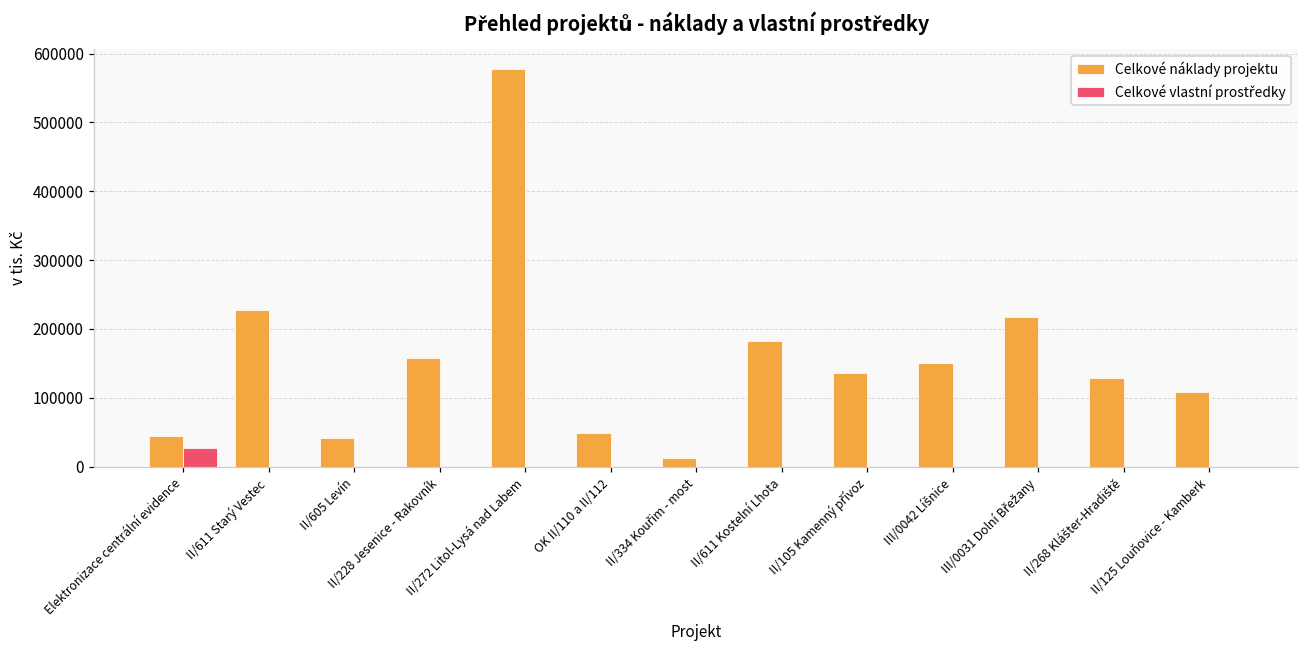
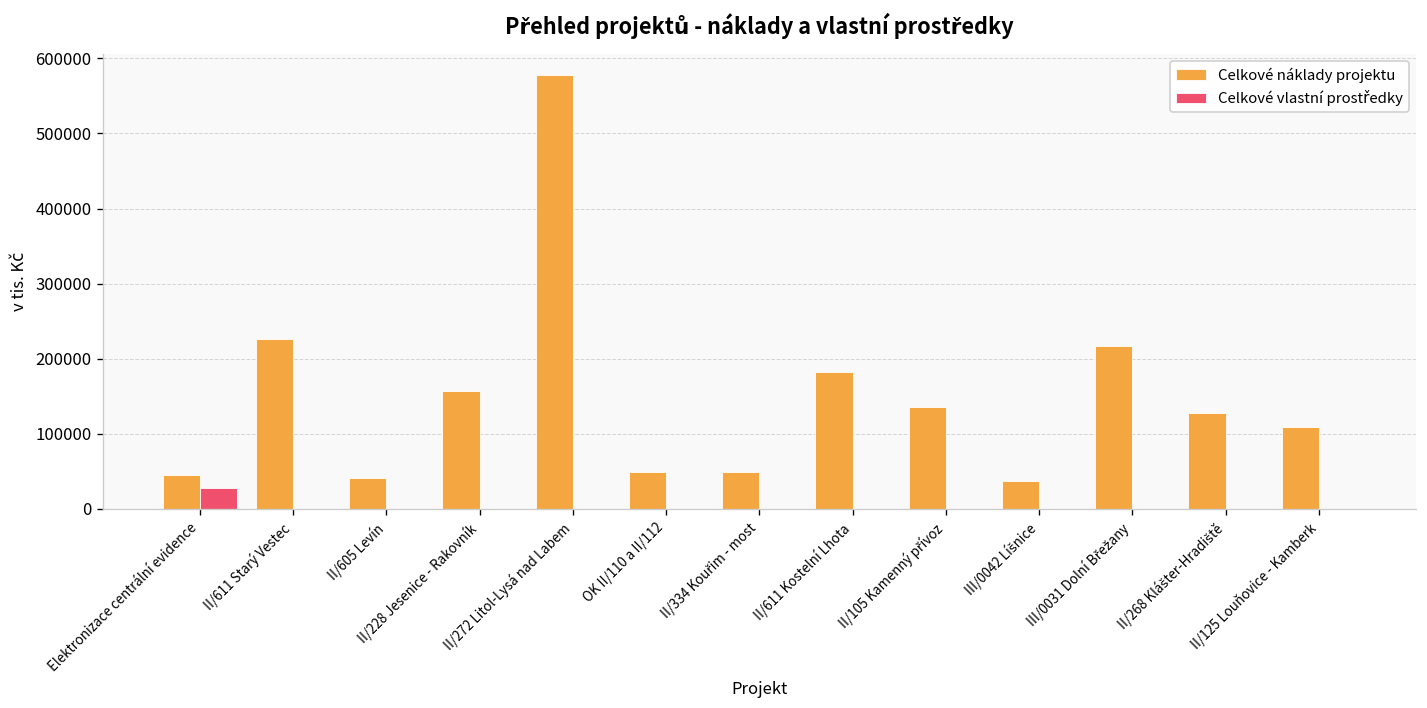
  {
    "Celkové náklady projektu": {
      "Elektronizace centrální evidence": 50000,
      "II/611 Starý Vestec": 230000,
      "II/605 Levín": 40000,
      "II/228 Jesenice - Rakovník": 160000,
      "II/272 Litol-Lysá nad Labem": 580000,
      "OK II/110 a II/112": 50000,
-     "II/334 Kouřim - most": 10000,
+     "II/334 Kouřim - most": 50000,
      "II/611 Kostelní Lhota": 180000,
      "II/105 Kamenný přívoz": 140000,
-     "III/0042 Líšnice": 150000,
+     "III/0042 Líšnice": 40000,
      "III/0031 Dolní Břežany": 220000,
      "II/268 Klášter-Hradiště": 130000,
      "II/125 Louňovice - Kamberk": 110000
    },
    "Celkové vlastní prostředky": {
      "Elektronizace centrální evidence": 30000,
      "II/611 Starý Vestec": 0,
      "II/605 Levín": 0,
      "II/228 Jesenice - Rakovník": 0,
      "II/272 Litol-Lysá nad Labem": 0,
      "OK II/110 a II/112": 0,
      "II/334 Kouřim - most": 0,
      "II/611 Kostelní Lhota": 0,
      "II/105 Kamenný přívoz": 0,
      "III/0042 Líšnice": 0,
      "III/0031 Dolní Břežany": 0,
      "II/268 Klášter-Hradiště": 0,
      "II/125 Louňovice - Kamberk": 0
    }
  }
